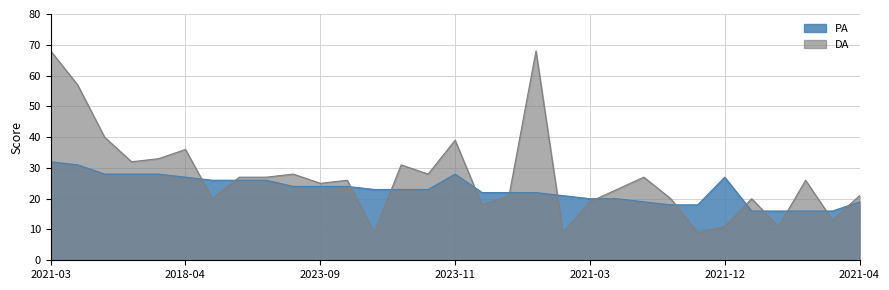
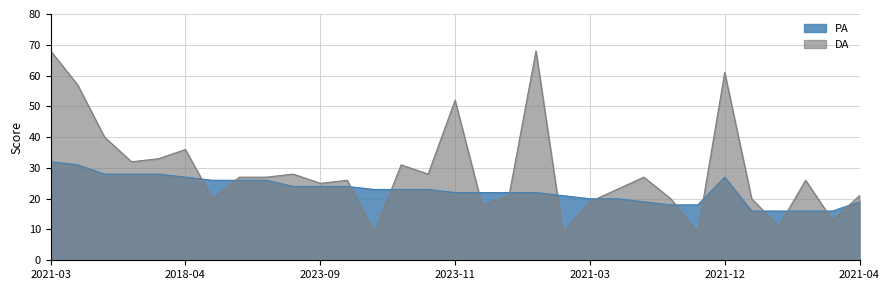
  {
    "PA": {
      "2018-04": 27,
      "2023-09": 24,
-     "2023-11": 28,
+     "2023-11": 22,
      "2021-12": 27,
      "2021-04": 19
    },
    "DA": {
      "2018-04": 36,
      "2023-09": 25,
-     "2023-11": 39,
-     "2021-12": 11,
+     "2023-11": 52,
+     "2021-12": 61,
      "2021-04": 21
    }
  }
